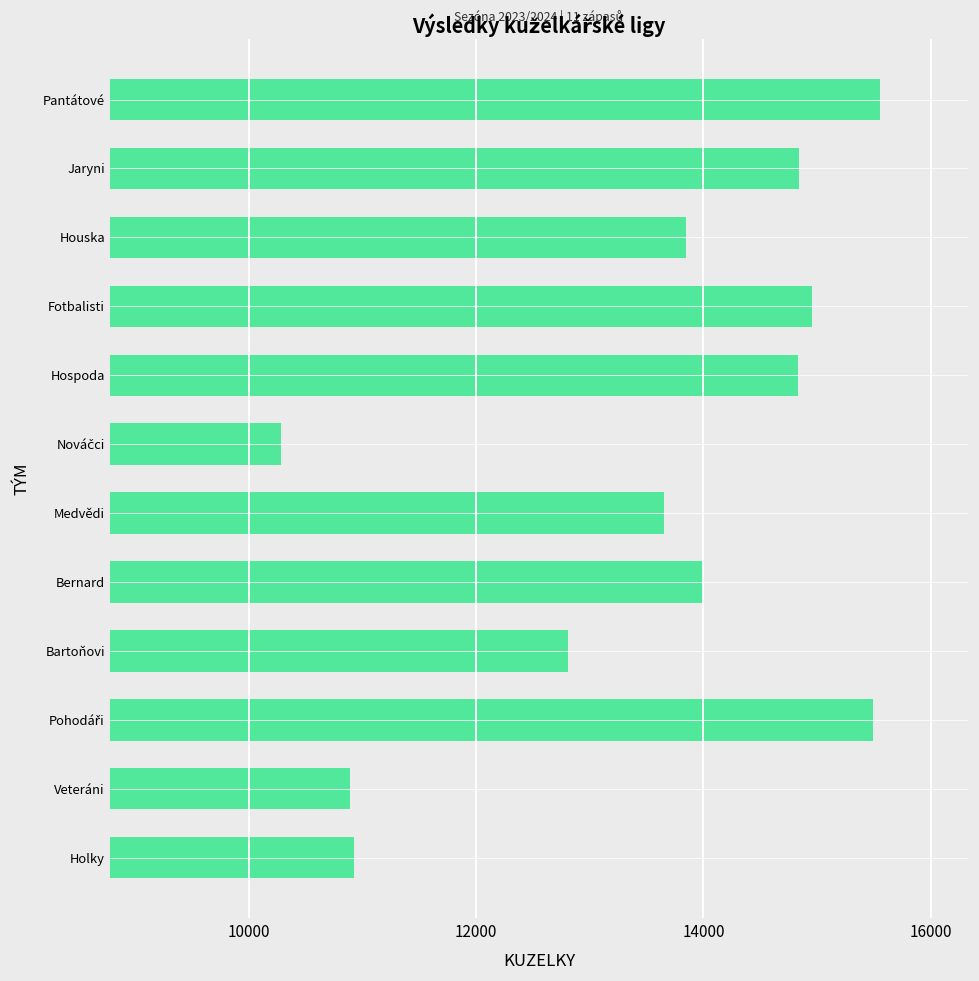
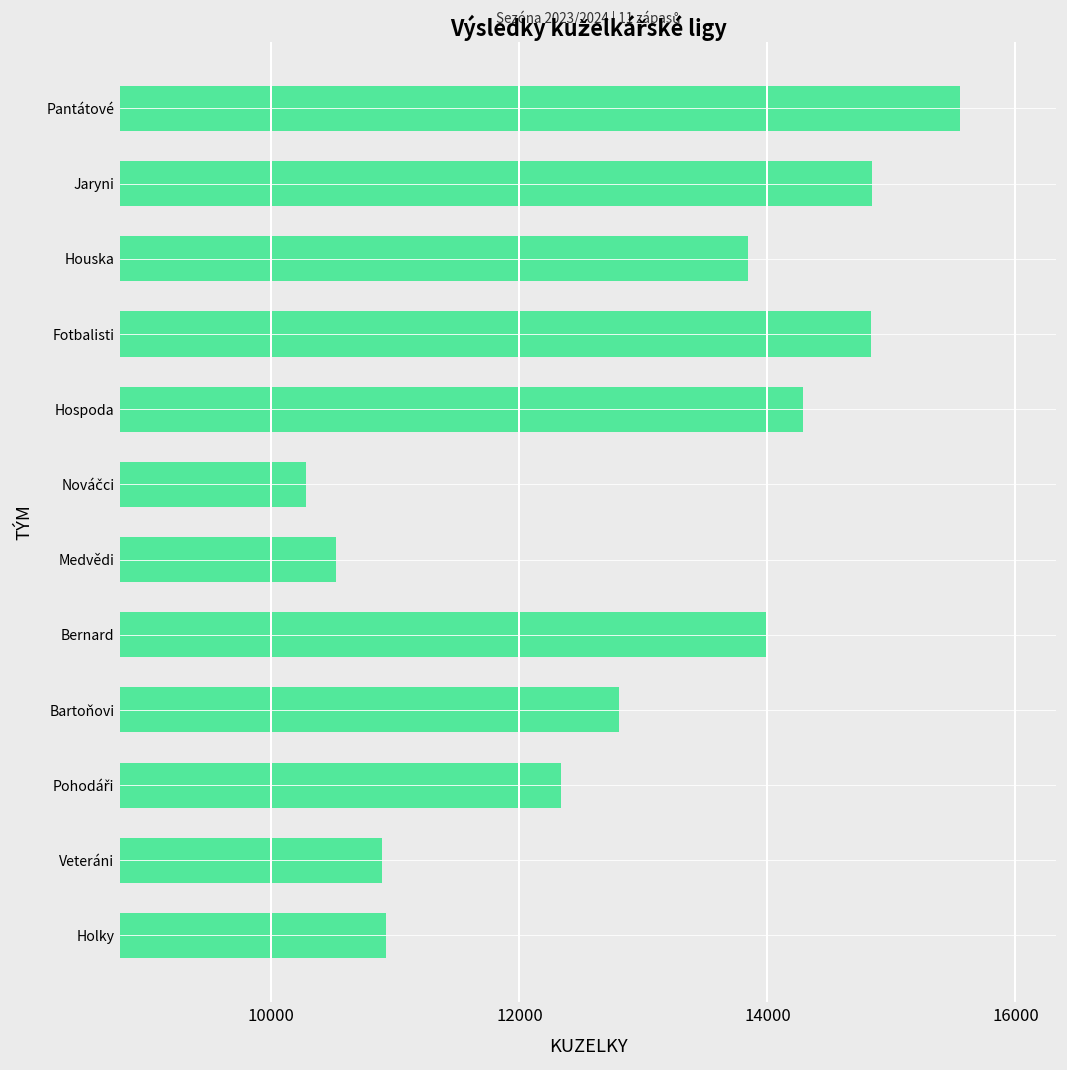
  {
    "Pantátové": 15550,
    "Jaryni": 14850,
    "Houska": 13850,
-   "Fotbalisti": 14960,
-   "Hospoda": 14830,
+   "Fotbalisti": 14840,
+   "Hospoda": 14280,
    "Nováčci": 10280,
-   "Medvědi": 13650,
+   "Medvědi": 10520,
    "Bernard": 14000,
    "Bartoňovi": 12800,
-   "Pohodáři": 15490,
+   "Pohodáři": 12330,
    "Veteráni": 10890,
    "Holky": 10920
  }
